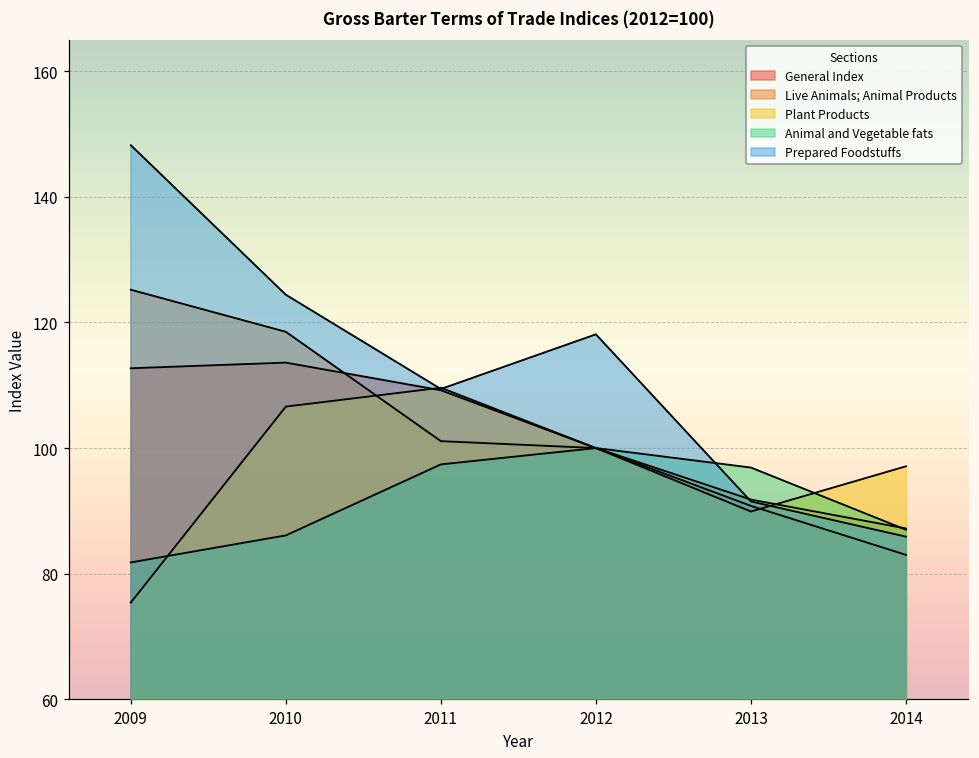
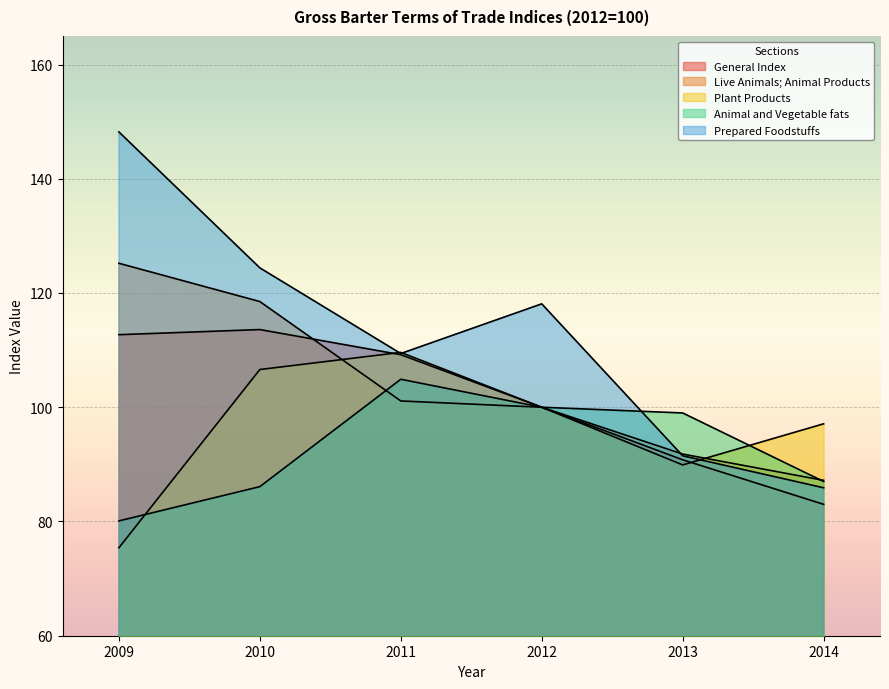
  {
    "Animal and Vegetable fats": {
-     "2009": 82,
+     "2009": 80,
      "2010": 86,
-     "2011": 97,
-     "2013": 97
+     "2011": 105,
+     "2013": 99
    },
    "Prepared Foodstuffs": {
      "2009": 148,
      "2010": 124,
      "2012": 118,
      "2014": 86
    }
  }
